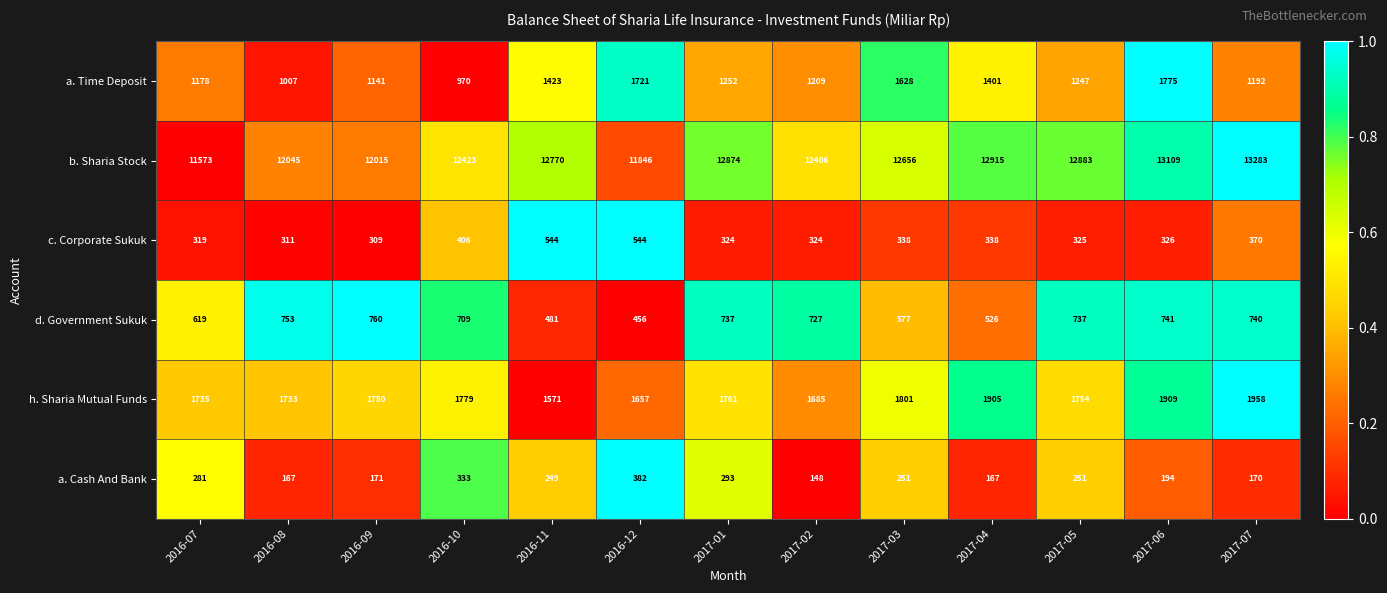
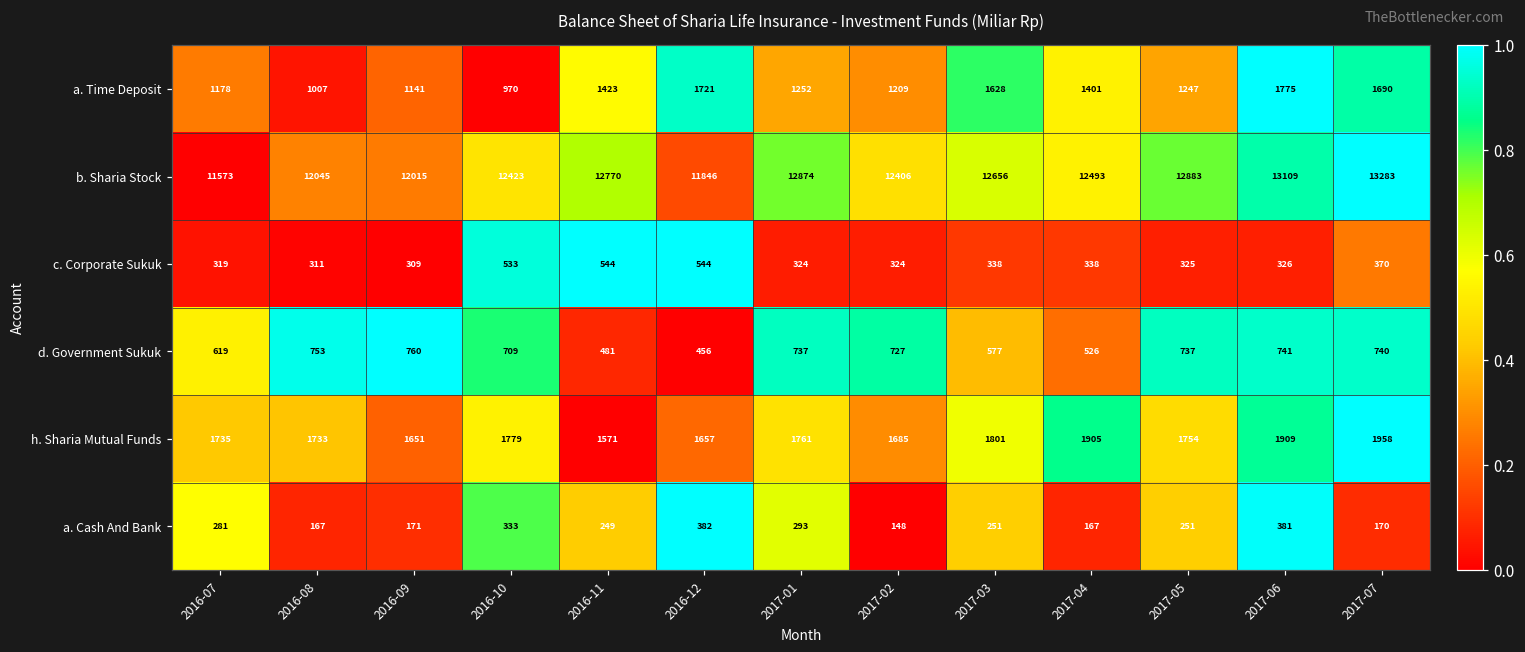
  {
    "a. Time Deposit": {
      "2016-07": 1178,
      "2016-08": 1007,
      "2016-09": 1141,
      "2016-10": 970,
      "2016-11": 1423,
      "2016-12": 1721,
      "2017-01": 1252,
      "2017-02": 1209,
      "2017-03": 1628,
      "2017-04": 1401,
      "2017-05": 1247,
      "2017-06": 1775,
-     "2017-07": 1192
+     "2017-07": 1690
    },
    "b. Sharia Stock": {
      "2016-07": 11573,
      "2016-08": 12045,
      "2016-09": 12015,
      "2016-10": 12423,
      "2016-11": 12770,
      "2016-12": 11846,
      "2017-01": 12874,
      "2017-02": 12406,
      "2017-03": 12656,
-     "2017-04": 12915,
+     "2017-04": 12493,
      "2017-05": 12883,
      "2017-06": 13109,
      "2017-07": 13283
    },
    "c. Corporate Sukuk": {
      "2016-07": 319,
      "2016-08": 311,
      "2016-09": 309,
-     "2016-10": 406,
+     "2016-10": 533,
      "2016-11": 544,
      "2016-12": 544,
      "2017-01": 324,
      "2017-02": 324,
      "2017-03": 338,
      "2017-04": 338,
      "2017-05": 325,
      "2017-06": 326,
      "2017-07": 370
    },
    "d. Government Sukuk": {
      "2016-07": 619,
      "2016-08": 753,
      "2016-09": 760,
      "2016-10": 709,
      "2016-11": 481,
      "2016-12": 456,
      "2017-01": 737,
      "2017-02": 727,
      "2017-03": 577,
      "2017-04": 526,
      "2017-05": 737,
      "2017-06": 741,
      "2017-07": 740
    },
    "h. Sharia Mutual Funds": {
      "2016-07": 1735,
      "2016-08": 1733,
-     "2016-09": 1750,
+     "2016-09": 1651,
      "2016-10": 1779,
      "2016-11": 1571,
      "2016-12": 1657,
      "2017-01": 1761,
      "2017-02": 1685,
      "2017-03": 1801,
      "2017-04": 1905,
      "2017-05": 1754,
      "2017-06": 1909,
      "2017-07": 1958
    },
    "a. Cash And Bank": {
      "2016-07": 281,
      "2016-08": 167,
      "2016-09": 171,
      "2016-10": 333,
      "2016-11": 249,
      "2016-12": 382,
      "2017-01": 293,
      "2017-02": 148,
      "2017-03": 251,
      "2017-04": 167,
      "2017-05": 251,
-     "2017-06": 194,
+     "2017-06": 381,
      "2017-07": 170
    }
  }
